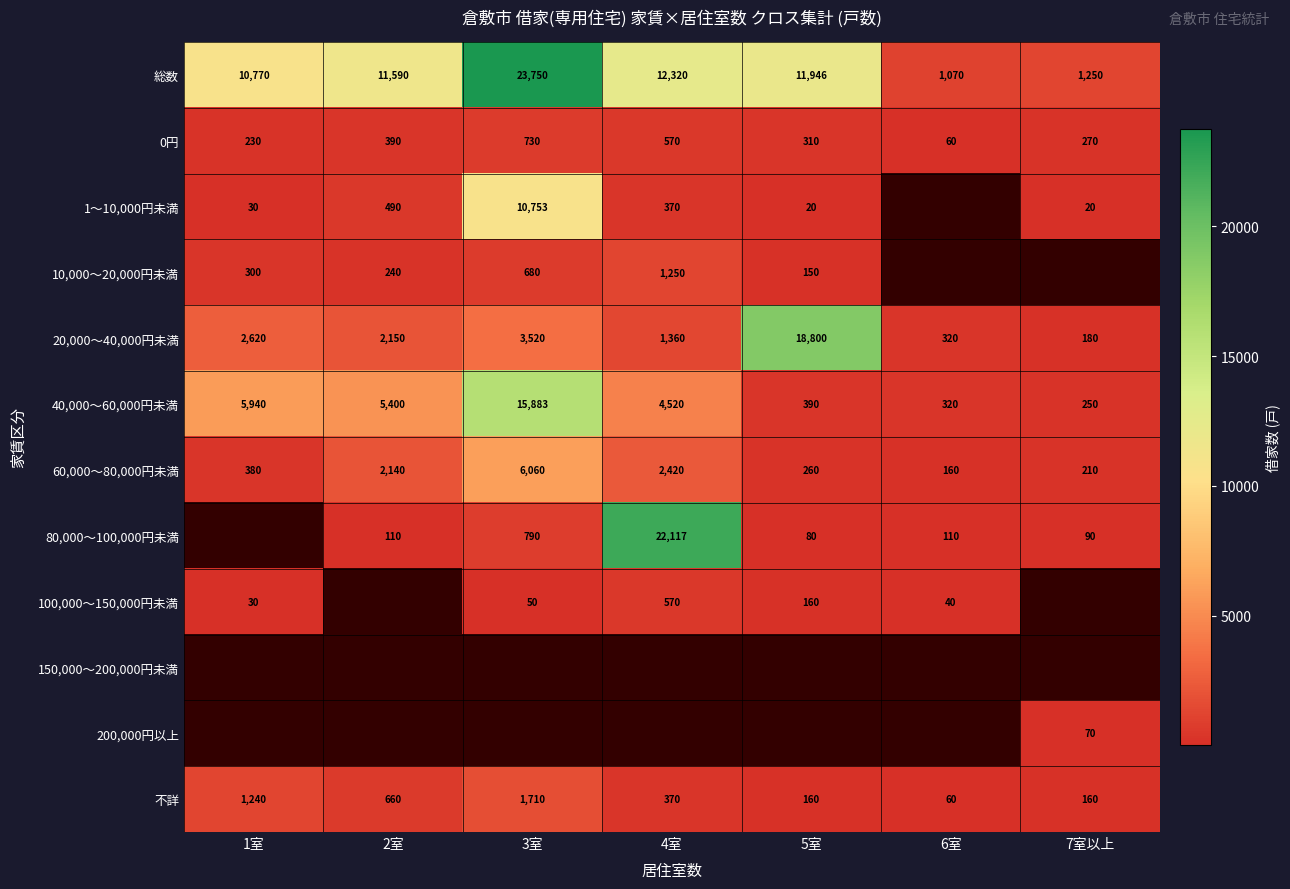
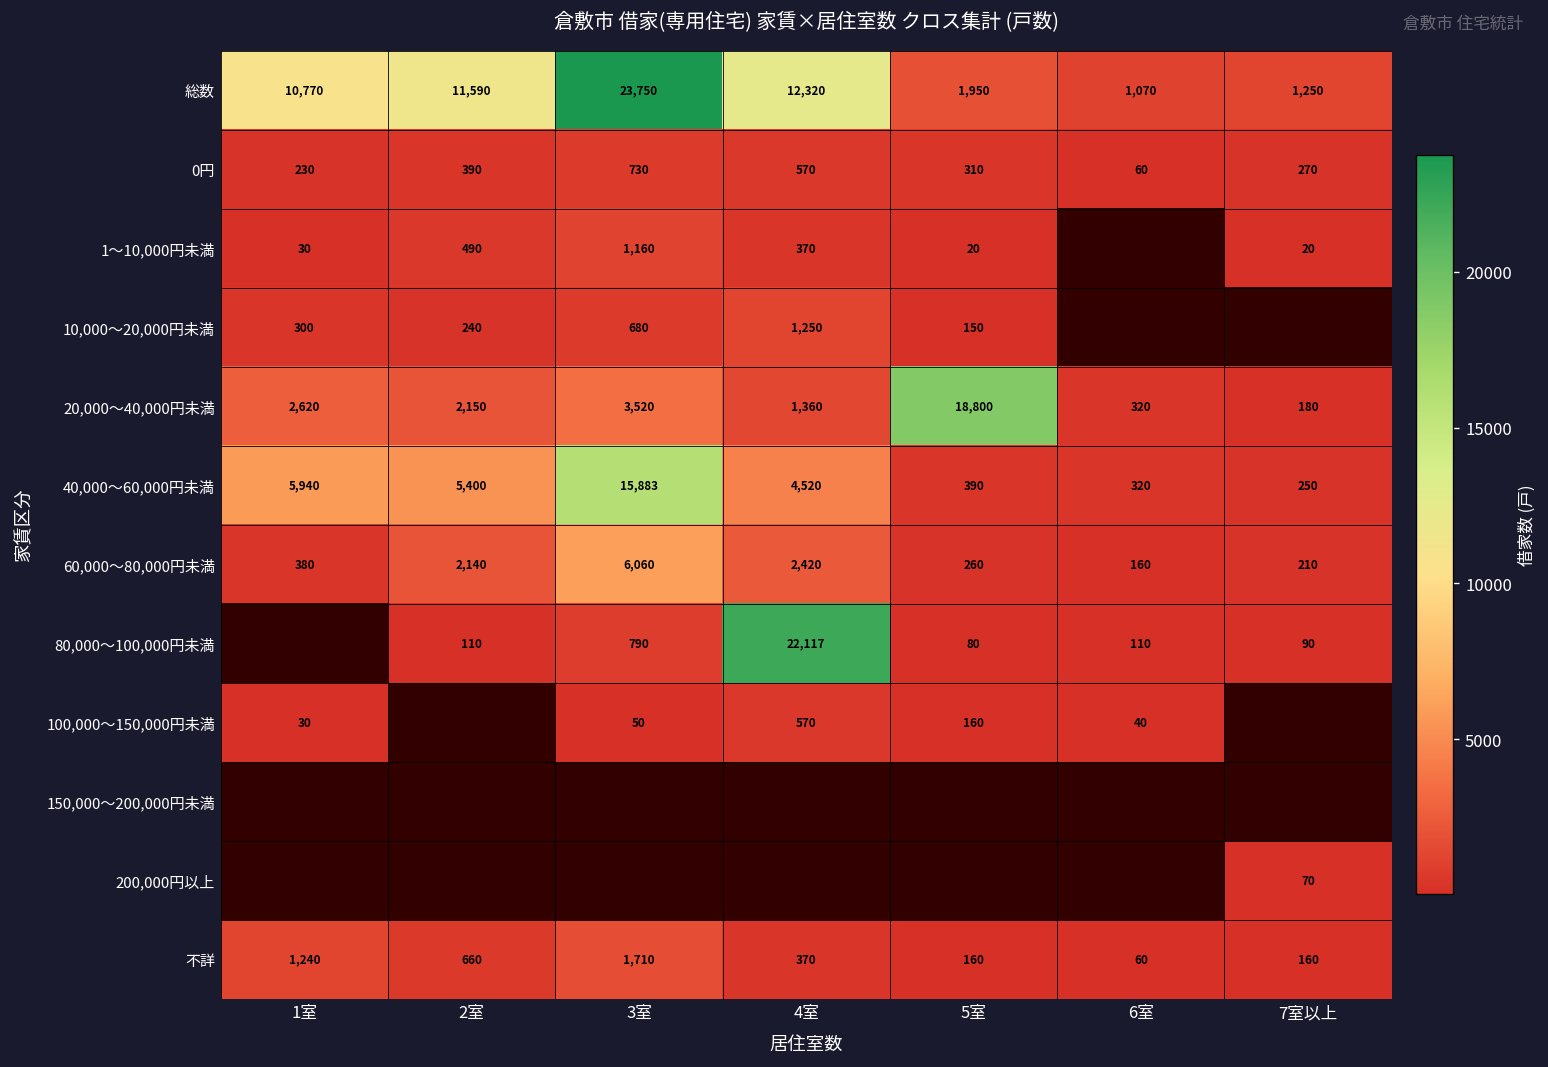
  {
    "総数": {
      "1室": "10,770",
      "2室": "11,590",
      "3室": "23,750",
      "4室": "12,320",
-     "5室": "11,946",
+     "5室": "1,950",
      "6室": "1,070",
      "7室以上": "1,250"
    },
    "0円": {
      "1室": "230",
      "2室": "390",
      "3室": "730",
      "4室": "570",
      "5室": "310",
      "6室": "60",
      "7室以上": "270"
    },
    "1～10,000円未満": {
      "1室": "30",
      "2室": "490",
-     "3室": "10,753",
+     "3室": "1,160",
      "4室": "370",
      "5室": "20",
      "7室以上": "20"
    },
    "10,000～20,000円未満": {
      "1室": "300",
      "2室": "240",
      "3室": "680",
      "4室": "1,250",
      "5室": "150"
    },
    "20,000～40,000円未満": {
      "1室": "2,620",
      "2室": "2,150",
      "3室": "3,520",
      "4室": "1,360",
      "5室": "18,800",
      "6室": "320",
      "7室以上": "180"
    },
    "40,000～60,000円未満": {
      "1室": "5,940",
      "2室": "5,400",
      "3室": "15,883",
      "4室": "4,520",
      "5室": "390",
      "6室": "320",
      "7室以上": "250"
    },
    "60,000～80,000円未満": {
      "1室": "380",
      "2室": "2,140",
      "3室": "6,060",
      "4室": "2,420",
      "5室": "260",
      "6室": "160",
      "7室以上": "210"
    },
    "80,000～100,000円未満": {
      "2室": "110",
      "3室": "790",
      "4室": "22,117",
      "5室": "80",
      "6室": "110",
      "7室以上": "90"
    },
    "100,000～150,000円未満": {
      "1室": "30",
      "3室": "50",
      "4室": "570",
      "5室": "160",
      "6室": "40"
    },
    "200,000円以上": {
      "7室以上": "70"
    },
    "不詳": {
      "1室": "1,240",
      "2室": "660",
      "3室": "1,710",
      "4室": "370",
      "5室": "160",
      "6室": "60",
      "7室以上": "160"
    }
  }
